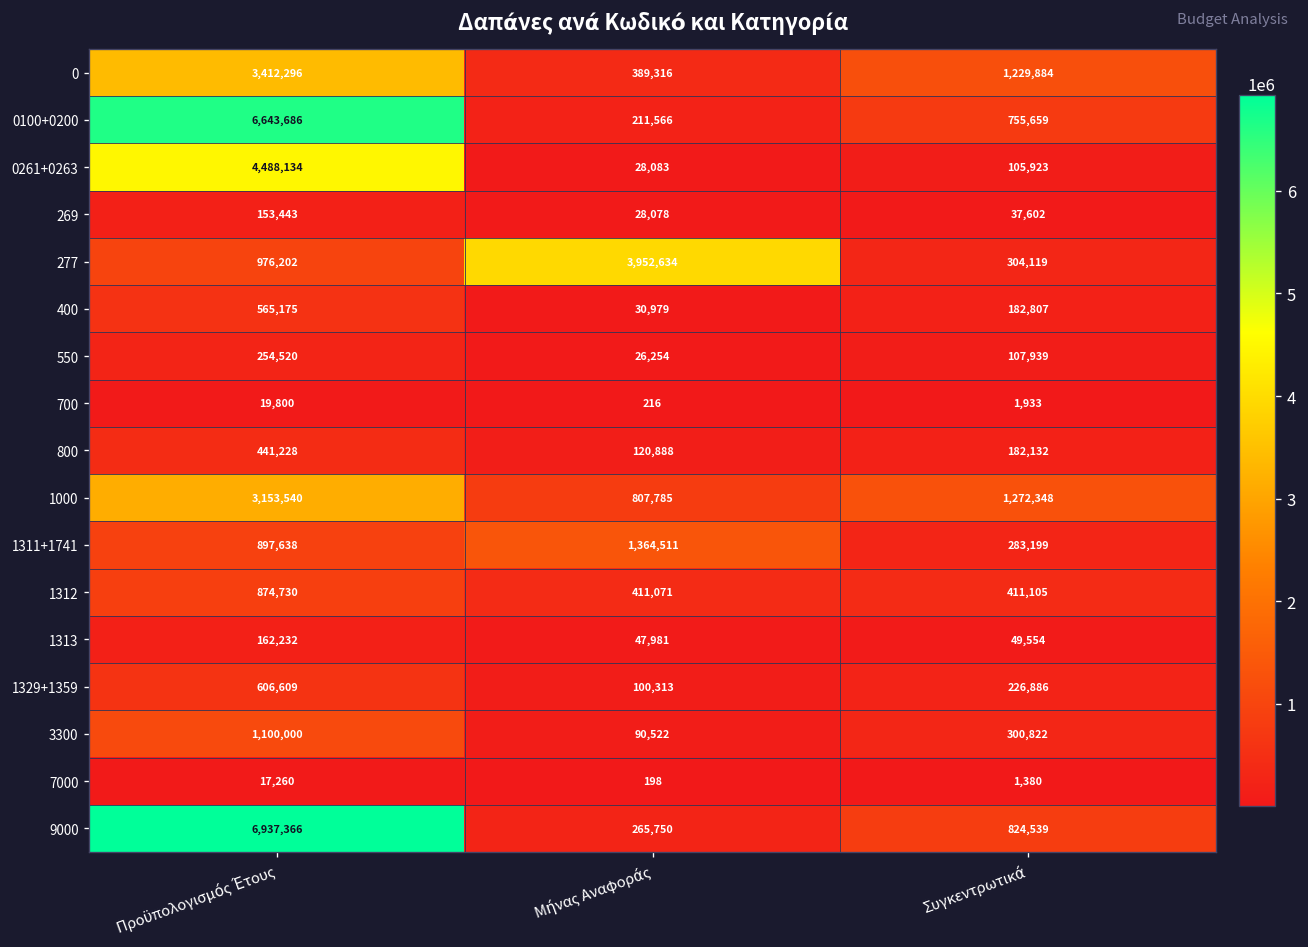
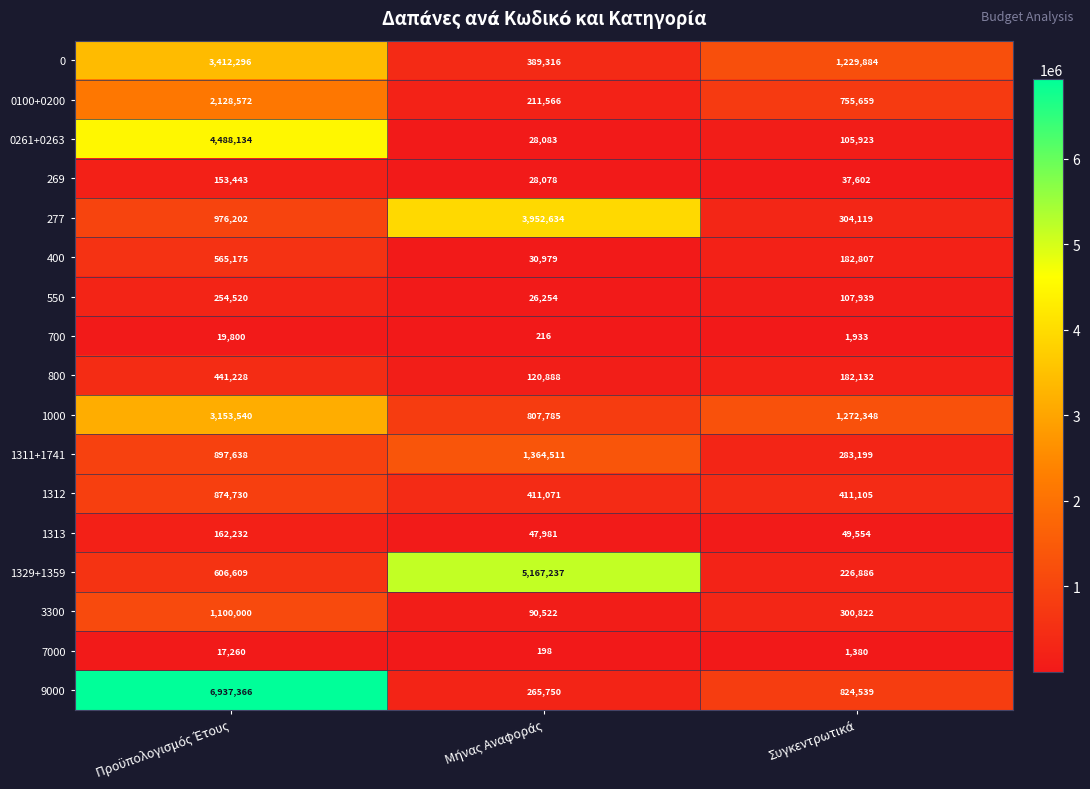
  {
    "0": {
      "Προϋπολογισμός Έτους": "3,412,296",
      "Μήνας Αναφοράς": "389,316",
      "Συγκεντρωτικά": "1,229,884"
    },
    "0100+0200": {
-     "Προϋπολογισμός Έτους": "6,643,686",
+     "Προϋπολογισμός Έτους": "2,128,572",
      "Μήνας Αναφοράς": "211,566",
      "Συγκεντρωτικά": "755,659"
    },
    "0261+0263": {
      "Προϋπολογισμός Έτους": "4,488,134",
      "Μήνας Αναφοράς": "28,083",
      "Συγκεντρωτικά": "105,923"
    },
    "269": {
      "Προϋπολογισμός Έτους": "153,443",
      "Μήνας Αναφοράς": "28,078",
      "Συγκεντρωτικά": "37,602"
    },
    "277": {
      "Προϋπολογισμός Έτους": "976,202",
      "Μήνας Αναφοράς": "3,952,634",
      "Συγκεντρωτικά": "304,119"
    },
    "400": {
      "Προϋπολογισμός Έτους": "565,175",
      "Μήνας Αναφοράς": "30,979",
      "Συγκεντρωτικά": "182,807"
    },
    "550": {
      "Προϋπολογισμός Έτους": "254,520",
      "Μήνας Αναφοράς": "26,254",
      "Συγκεντρωτικά": "107,939"
    },
    "700": {
      "Προϋπολογισμός Έτους": "19,800",
      "Μήνας Αναφοράς": "216",
      "Συγκεντρωτικά": "1,933"
    },
    "800": {
      "Προϋπολογισμός Έτους": "441,228",
      "Μήνας Αναφοράς": "120,888",
      "Συγκεντρωτικά": "182,132"
    },
    "1000": {
      "Προϋπολογισμός Έτους": "3,153,540",
      "Μήνας Αναφοράς": "807,785",
      "Συγκεντρωτικά": "1,272,348"
    },
    "1311+1741": {
      "Προϋπολογισμός Έτους": "897,638",
      "Μήνας Αναφοράς": "1,364,511",
      "Συγκεντρωτικά": "283,199"
    },
    "1312": {
      "Προϋπολογισμός Έτους": "874,730",
      "Μήνας Αναφοράς": "411,071",
      "Συγκεντρωτικά": "411,105"
    },
    "1313": {
      "Προϋπολογισμός Έτους": "162,232",
      "Μήνας Αναφοράς": "47,981",
      "Συγκεντρωτικά": "49,554"
    },
    "1329+1359": {
      "Προϋπολογισμός Έτους": "606,609",
-     "Μήνας Αναφοράς": "100,313",
+     "Μήνας Αναφοράς": "5,167,237",
      "Συγκεντρωτικά": "226,886"
    },
    "3300": {
      "Προϋπολογισμός Έτους": "1,100,000",
      "Μήνας Αναφοράς": "90,522",
      "Συγκεντρωτικά": "300,822"
    },
    "7000": {
      "Προϋπολογισμός Έτους": "17,260",
      "Μήνας Αναφοράς": "198",
      "Συγκεντρωτικά": "1,380"
    },
    "9000": {
      "Προϋπολογισμός Έτους": "6,937,366",
      "Μήνας Αναφοράς": "265,750",
      "Συγκεντρωτικά": "824,539"
    }
  }
